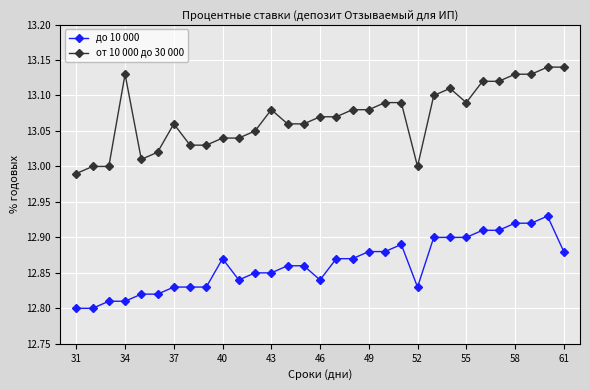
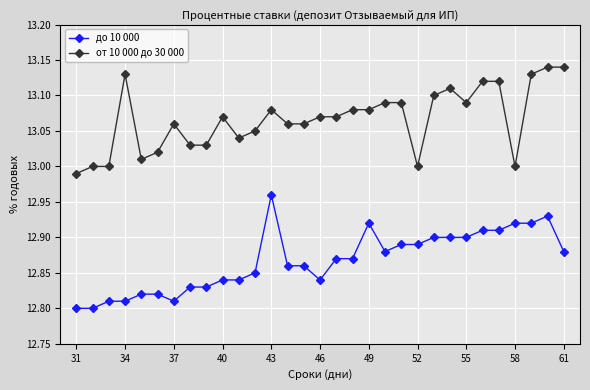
  {
    "до 10 000": {
      "31": 12.80,
      "34": 12.81,
-     "37": 12.83,
-     "40": 12.87,
-     "43": 12.85,
+     "37": 12.81,
+     "40": 12.84,
+     "43": 12.96,
      "46": 12.84,
-     "49": 12.88,
-     "52": 12.83,
+     "49": 12.92,
+     "52": 12.89,
      "55": 12.90,
      "58": 12.92,
      "61": 12.88
    },
    "от 10 000 до 30 000": {
      "31": 12.99,
      "34": 13.13,
      "37": 13.06,
-     "40": 13.04,
+     "40": 13.07,
      "43": 13.08,
      "46": 13.07,
      "49": 13.08,
      "52": 13.00,
      "55": 13.09,
-     "58": 13.13,
+     "58": 13.00,
      "61": 13.14
    }
  }
